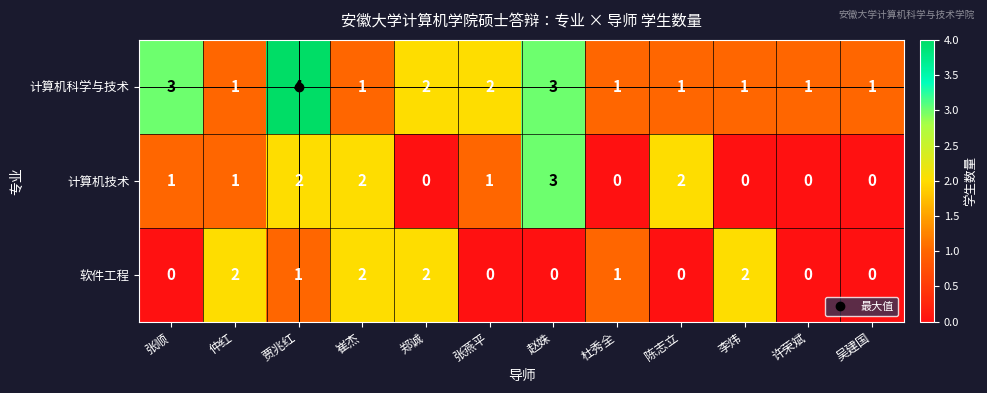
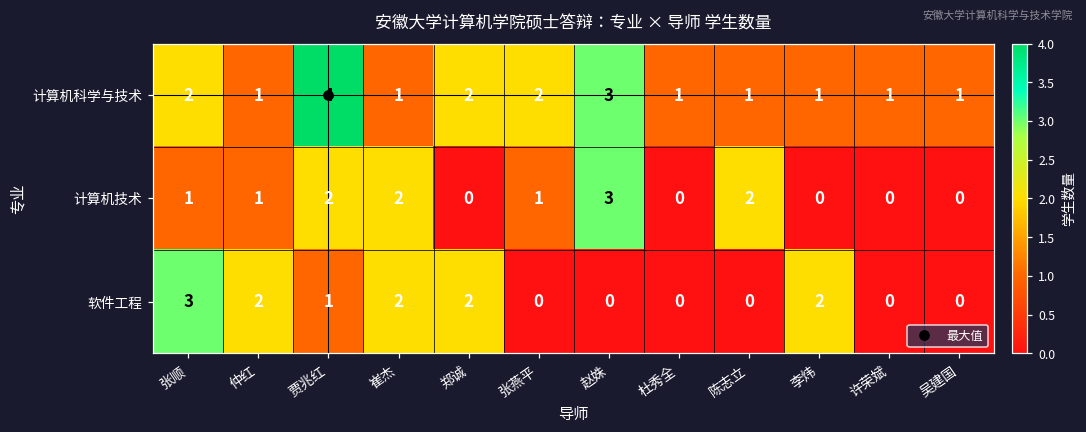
  {
    "计算机科学与技术": {
-     "张顺": 3,
+     "张顺": 2,
      "仲红": 1,
      "崔杰": 1,
      "郑诚": 2,
      "张燕平": 2,
      "赵姝": 3,
      "杜秀全": 1,
      "陈志立": 1,
      "李炜": 1,
      "许荣斌": 1,
      "吴建国": 1
    },
    "计算机技术": {
      "张顺": 1,
      "仲红": 1,
      "贾兆红": 2,
      "崔杰": 2,
      "郑诚": 0,
      "张燕平": 1,
      "赵姝": 3,
      "杜秀全": 0,
      "陈志立": 2,
      "李炜": 0,
      "许荣斌": 0,
      "吴建国": 0
    },
    "软件工程": {
-     "张顺": 0,
+     "张顺": 3,
      "仲红": 2,
      "贾兆红": 1,
      "崔杰": 2,
      "郑诚": 2,
      "张燕平": 0,
      "赵姝": 0,
-     "杜秀全": 1,
+     "杜秀全": 0,
      "陈志立": 0,
      "李炜": 2,
      "许荣斌": 0,
      "吴建国": 0
    }
  }
